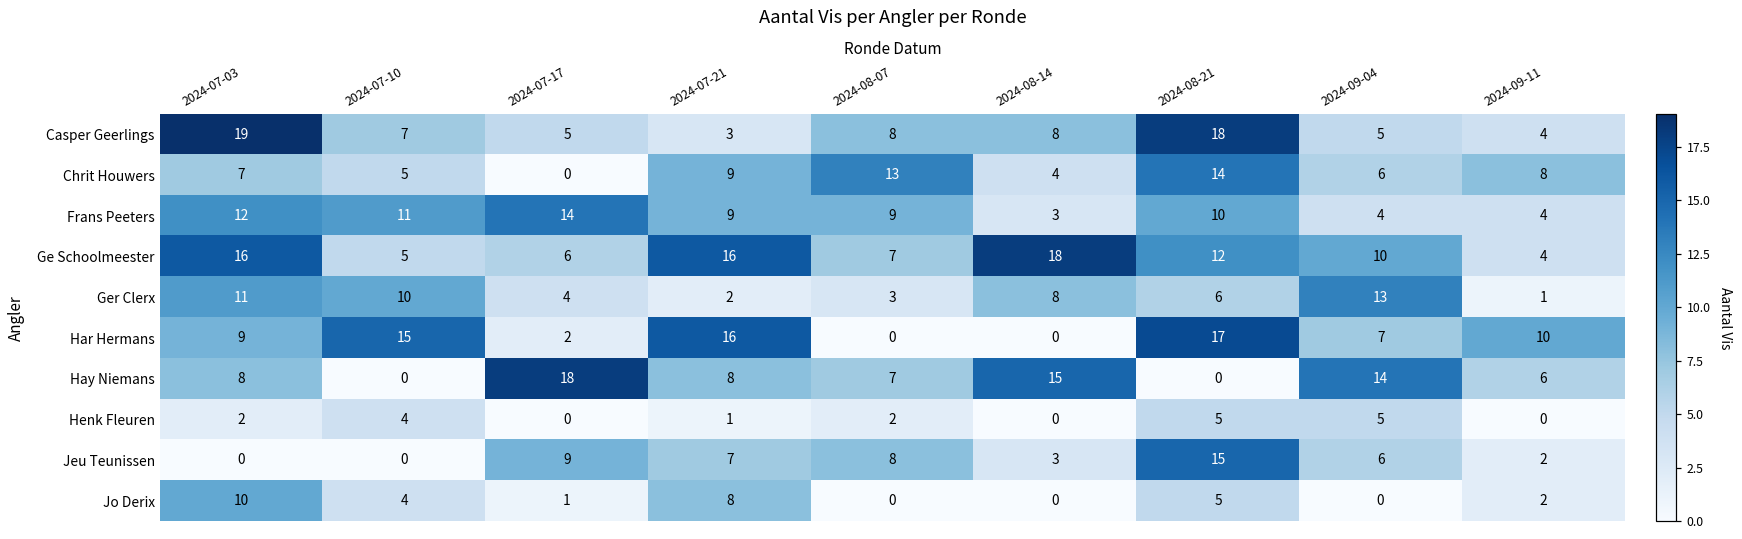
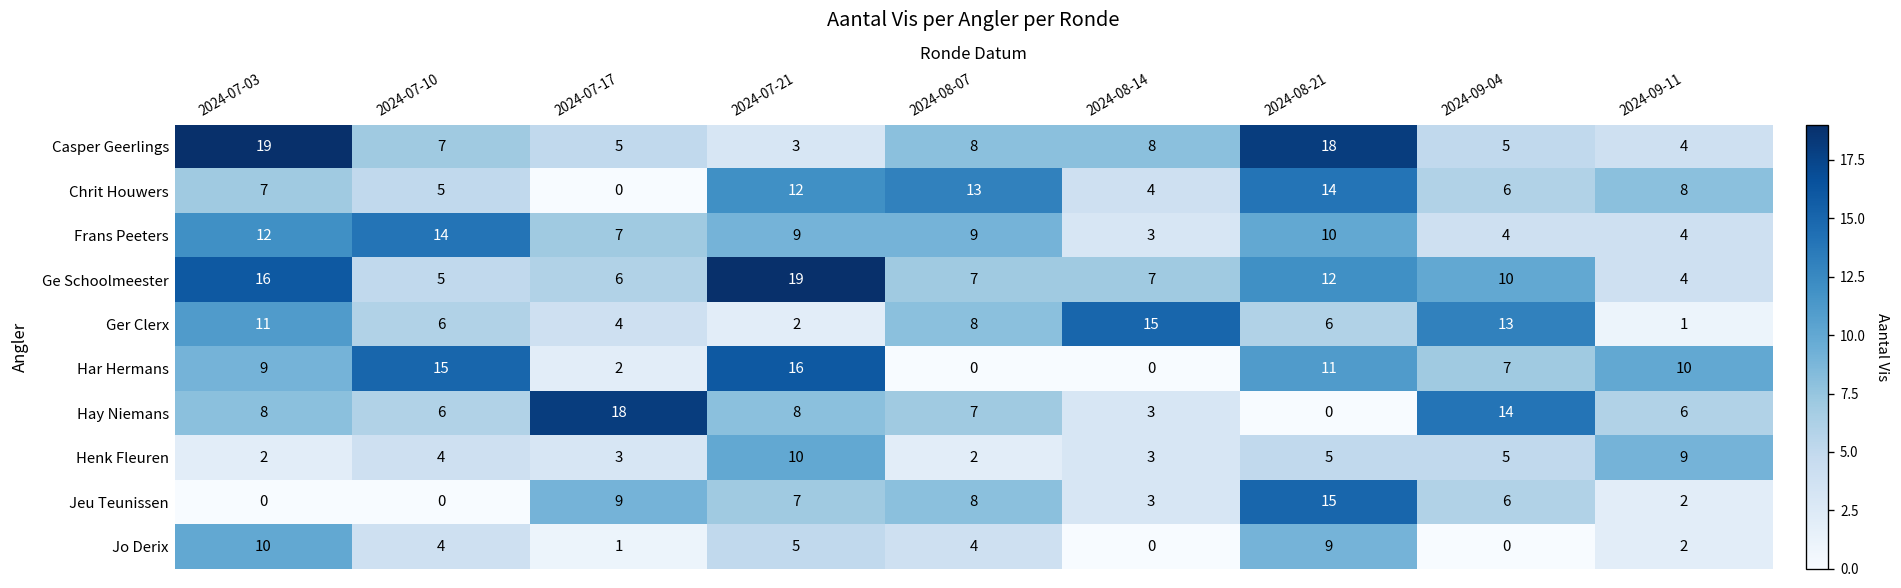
  {
    "Casper Geerlings": {
      "2024-07-03": 19,
      "2024-07-10": 7,
      "2024-07-17": 5,
      "2024-07-21": 3,
      "2024-08-07": 8,
      "2024-08-14": 8,
      "2024-08-21": 18,
      "2024-09-04": 5,
      "2024-09-11": 4
    },
    "Chrit Houwers": {
      "2024-07-03": 7,
      "2024-07-10": 5,
      "2024-07-17": 0,
-     "2024-07-21": 9,
+     "2024-07-21": 12,
      "2024-08-07": 13,
      "2024-08-14": 4,
      "2024-08-21": 14,
      "2024-09-04": 6,
      "2024-09-11": 8
    },
    "Frans Peeters": {
      "2024-07-03": 12,
-     "2024-07-10": 11,
-     "2024-07-17": 14,
+     "2024-07-10": 14,
+     "2024-07-17": 7,
      "2024-07-21": 9,
      "2024-08-07": 9,
      "2024-08-14": 3,
      "2024-08-21": 10,
      "2024-09-04": 4,
      "2024-09-11": 4
    },
    "Ge Schoolmeester": {
      "2024-07-03": 16,
      "2024-07-10": 5,
      "2024-07-17": 6,
-     "2024-07-21": 16,
+     "2024-07-21": 19,
      "2024-08-07": 7,
-     "2024-08-14": 18,
+     "2024-08-14": 7,
      "2024-08-21": 12,
      "2024-09-04": 10,
      "2024-09-11": 4
    },
    "Ger Clerx": {
      "2024-07-03": 11,
-     "2024-07-10": 10,
+     "2024-07-10": 6,
      "2024-07-17": 4,
      "2024-07-21": 2,
-     "2024-08-07": 3,
-     "2024-08-14": 8,
+     "2024-08-07": 8,
+     "2024-08-14": 15,
      "2024-08-21": 6,
      "2024-09-04": 13,
      "2024-09-11": 1
    },
    "Har Hermans": {
      "2024-07-03": 9,
      "2024-07-10": 15,
      "2024-07-17": 2,
      "2024-07-21": 16,
      "2024-08-07": 0,
      "2024-08-14": 0,
-     "2024-08-21": 17,
+     "2024-08-21": 11,
      "2024-09-04": 7,
      "2024-09-11": 10
    },
    "Hay Niemans": {
      "2024-07-03": 8,
-     "2024-07-10": 0,
+     "2024-07-10": 6,
      "2024-07-17": 18,
      "2024-07-21": 8,
      "2024-08-07": 7,
-     "2024-08-14": 15,
+     "2024-08-14": 3,
      "2024-08-21": 0,
      "2024-09-04": 14,
      "2024-09-11": 6
    },
    "Henk Fleuren": {
      "2024-07-03": 2,
      "2024-07-10": 4,
-     "2024-07-17": 0,
-     "2024-07-21": 1,
+     "2024-07-17": 3,
+     "2024-07-21": 10,
      "2024-08-07": 2,
-     "2024-08-14": 0,
+     "2024-08-14": 3,
      "2024-08-21": 5,
      "2024-09-04": 5,
-     "2024-09-11": 0
+     "2024-09-11": 9
    },
    "Jeu Teunissen": {
      "2024-07-03": 0,
      "2024-07-10": 0,
      "2024-07-17": 9,
      "2024-07-21": 7,
      "2024-08-07": 8,
      "2024-08-14": 3,
      "2024-08-21": 15,
      "2024-09-04": 6,
      "2024-09-11": 2
    },
    "Jo Derix": {
      "2024-07-03": 10,
      "2024-07-10": 4,
      "2024-07-17": 1,
-     "2024-07-21": 8,
-     "2024-08-07": 0,
+     "2024-07-21": 5,
+     "2024-08-07": 4,
      "2024-08-14": 0,
-     "2024-08-21": 5,
+     "2024-08-21": 9,
      "2024-09-04": 0,
      "2024-09-11": 2
    }
  }
